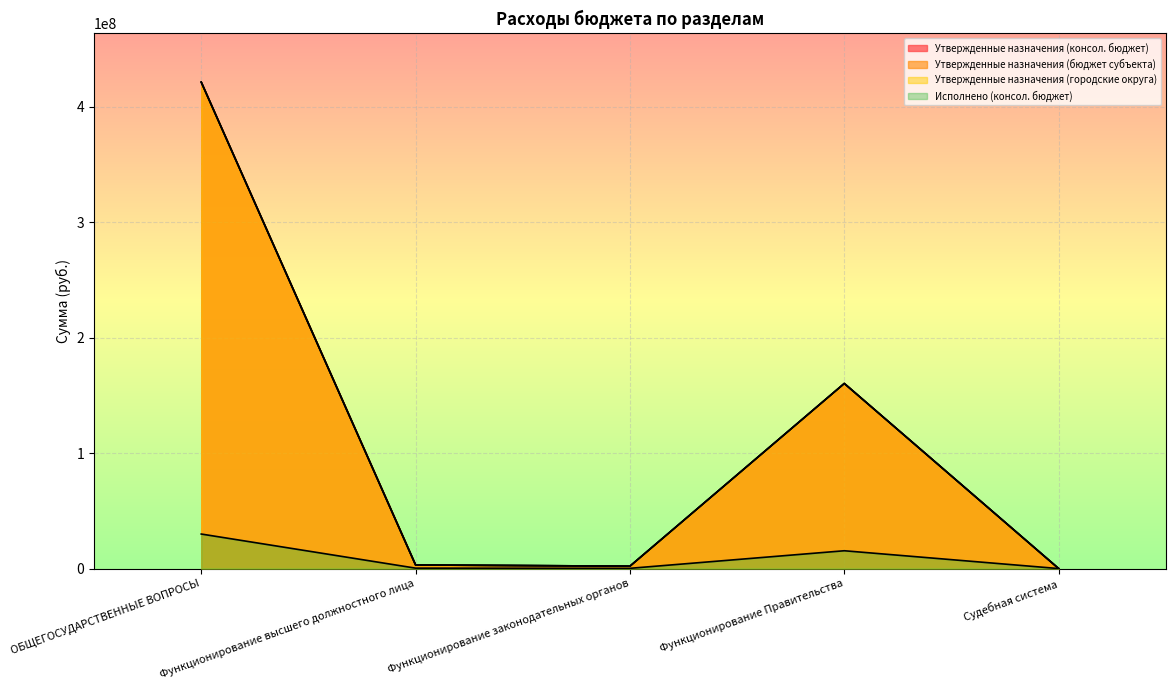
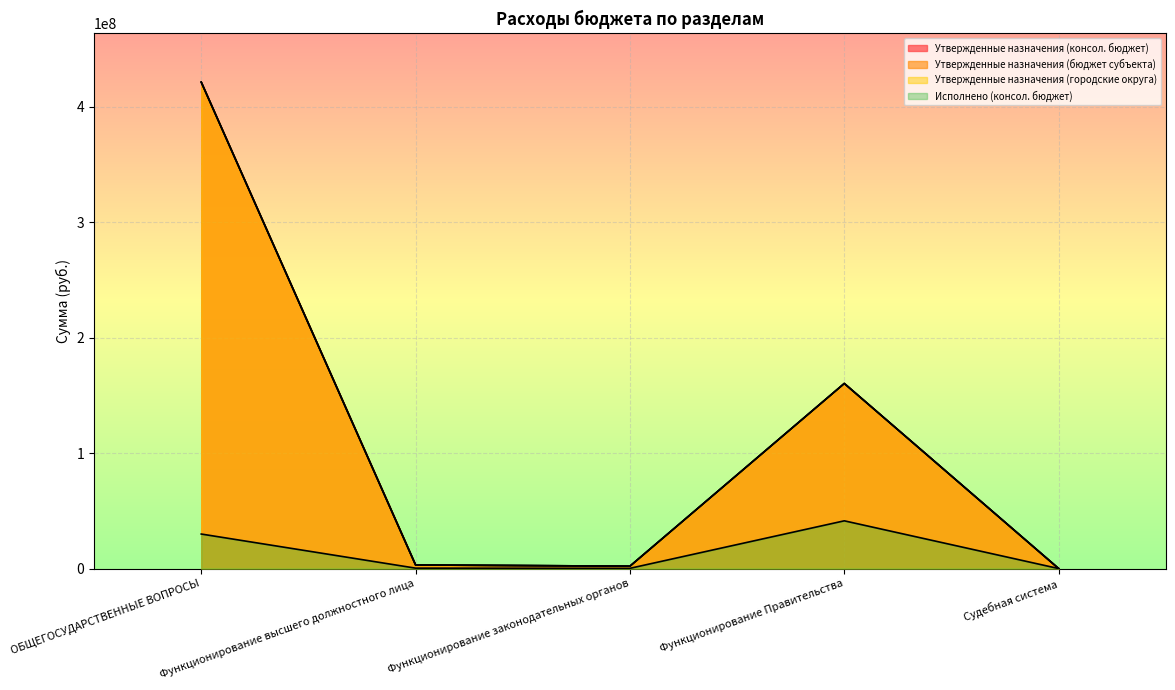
  {
    "Утвержденные назначения (городские округа)": {
      "ОБЩЕГОСУДАРСТВЕННЫЕ ВОПРОСЫ": 421000000,
      "Функционирование высшего должностного лица": 3000000,
      "Функционирование Правительства": 160000000
    },
    "Исполнено (консол. бюджет)": {
      "ОБЩЕГОСУДАРСТВЕННЫЕ ВОПРОСЫ": 30000000,
      "Функционирование высшего должностного лица": 0,
-     "Функционирование Правительства": 15000000
+     "Функционирование Правительства": 41000000
    }
  }
